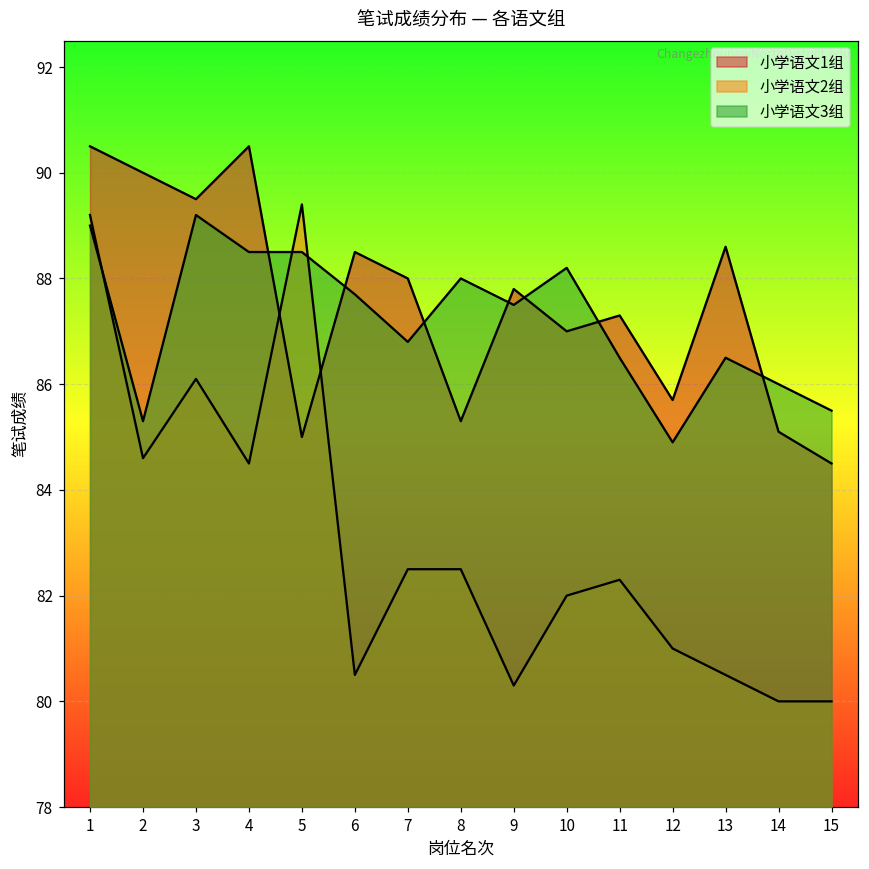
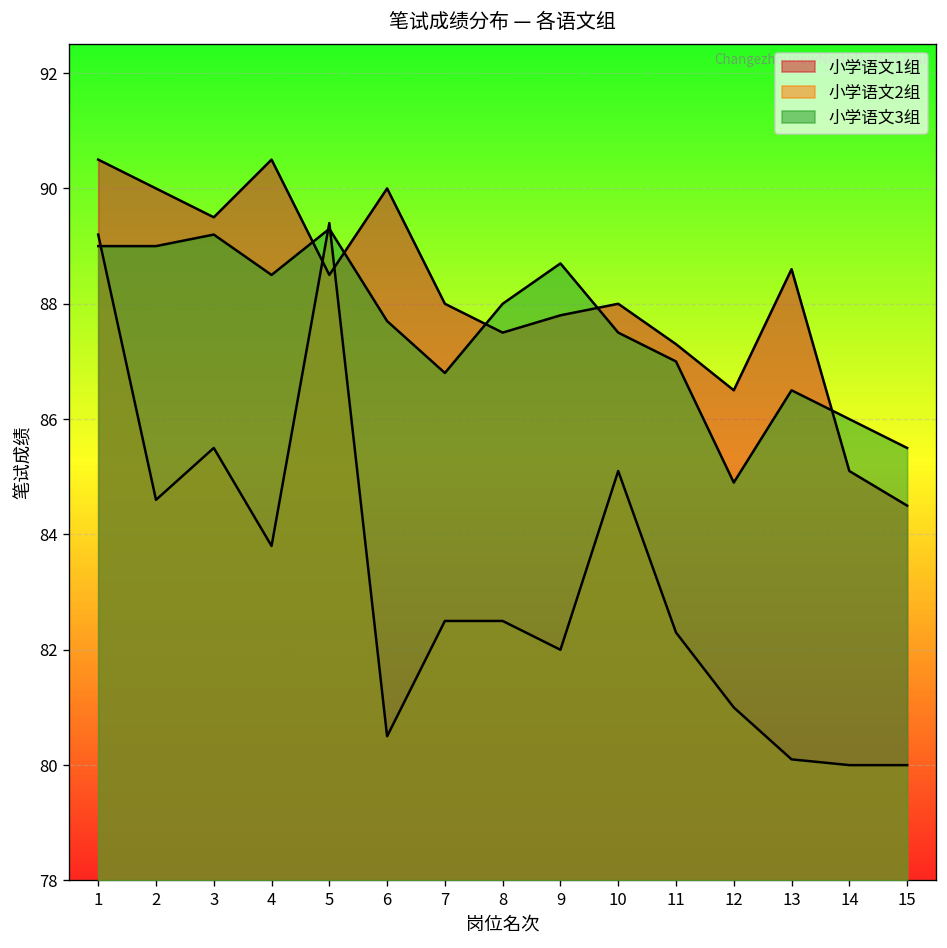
  {
    "小学语文1组": {
      "1": 90.5,
      "2": 90.0,
      "3": 89.5,
      "4": 90.5,
-     "5": 85.0,
-     "6": 88.5,
+     "5": 88.5,
+     "6": 90.0,
      "7": 88.0,
-     "8": 85.3,
+     "8": 87.5,
      "9": 87.8,
-     "10": 87,
+     "10": 88,
      "11": 87.3,
-     "12": 85.7,
+     "12": 86.5,
      "13": 88.6,
      "14": 85.1,
      "15": 84.5
    },
    "小学语文2组": {
      "1": 89.2,
      "2": 84.6,
-     "3": 86.1,
-     "4": 84.5,
+     "3": 85.5,
+     "4": 83.8,
      "5": 89.4,
      "6": 80.5,
      "7": 82.5,
      "8": 82.5,
-     "9": 80.3,
-     "10": 82.0,
+     "9": 82.0,
+     "10": 85.1,
      "11": 82.3,
      "12": 81.0,
-     "13": 80.5,
+     "13": 80.1,
      "14": 80.0,
      "15": 80.0
    },
    "小学语文3组": {
      "1": 89.0,
-     "2": 85.3,
+     "2": 89.0,
      "3": 89.2,
      "4": 88.5,
-     "5": 88.5,
+     "5": 89.3,
      "6": 87.7,
      "7": 86.8,
      "8": 88.0,
-     "9": 87.5,
-     "10": 88.2,
-     "11": 86.5,
+     "9": 88.7,
+     "10": 87.5,
+     "11": 87.0,
      "12": 84.9,
      "13": 86.5,
      "14": 86.0,
      "15": 85.5
    }
  }
